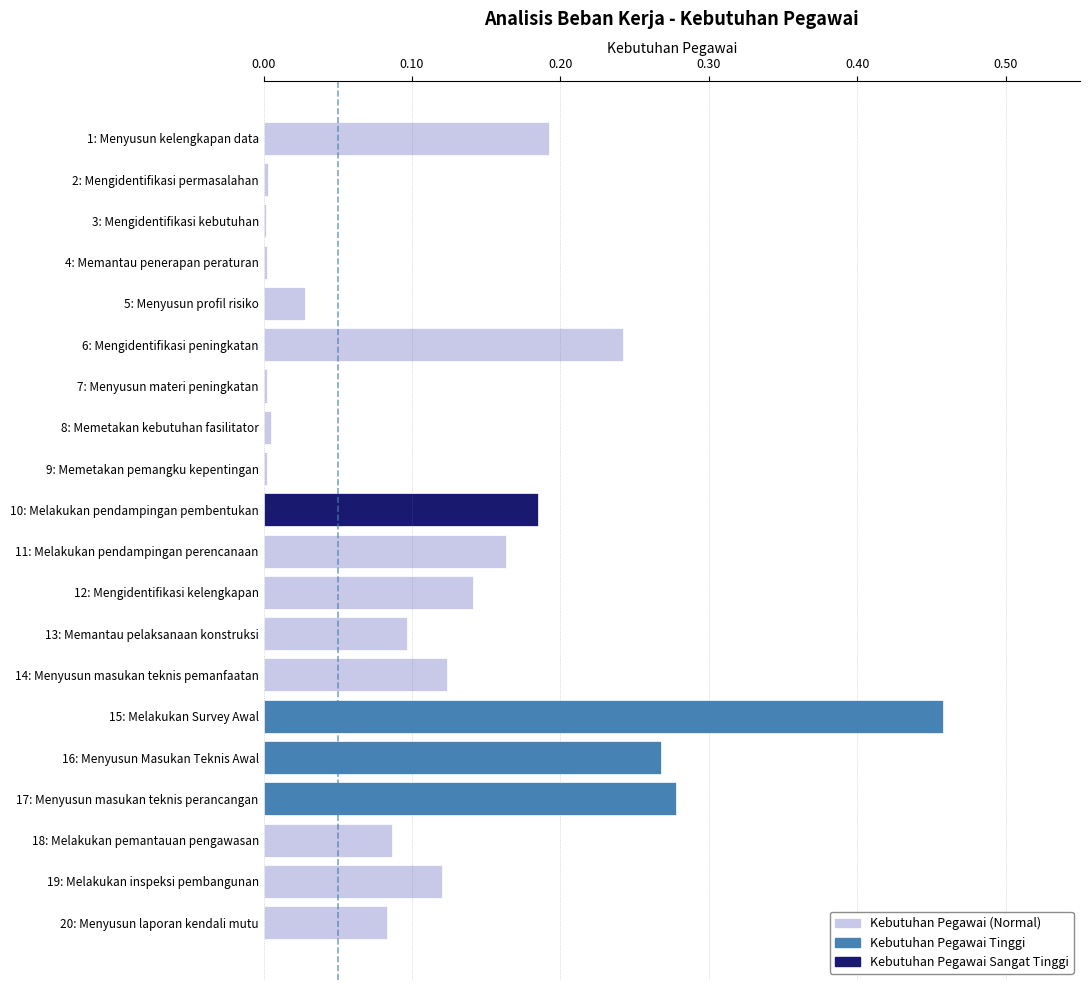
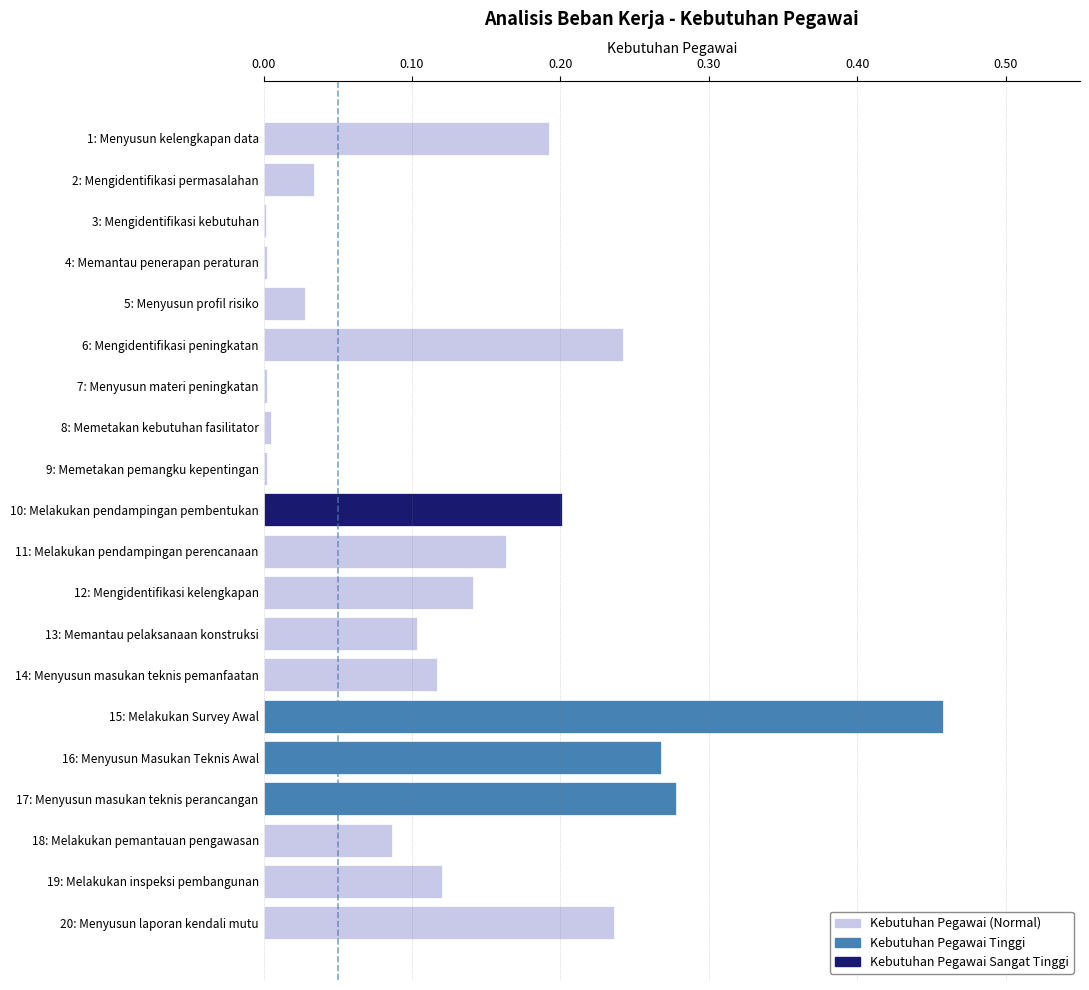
  {
    "1: Menyusun kelengkapan data": 0.193,
-   "2: Mengidentifikasi permasalahan": 0.003,
+   "2: Mengidentifikasi permasalahan": 0.034,
    "4: Memantau penerapan peraturan": 0.003,
    "5: Menyusun profil risiko": 0.028,
    "6: Mengidentifikasi peningkatan": 0.242,
    "7: Menyusun materi peningkatan": 0.003,
    "8: Memetakan kebutuhan fasilitator": 0.005,
    "9: Memetakan pemangku kepentingan": 0.002,
-   "10: Melakukan pendampingan pembentukan": 0.185,
+   "10: Melakukan pendampingan pembentukan": 0.201,
    "11: Melakukan pendampingan perencanaan": 0.164,
    "12: Mengidentifikasi kelengkapan": 0.141,
-   "13: Memantau pelaksanaan konstruksi": 0.096,
-   "14: Menyusun masukan teknis pemanfaatan": 0.124,
+   "13: Memantau pelaksanaan konstruksi": 0.104,
+   "14: Menyusun masukan teknis pemanfaatan": 0.117,
    "15: Melakukan Survey Awal": 0.458,
    "16: Menyusun Masukan Teknis Awal": 0.267,
    "17: Menyusun masukan teknis perancangan": 0.278,
    "18: Melakukan pemantauan pengawasan": 0.087,
    "19: Melakukan inspeksi pembangunan": 0.120,
-   "20: Menyusun laporan kendali mutu": 0.083
+   "20: Menyusun laporan kendali mutu": 0.236
  }
